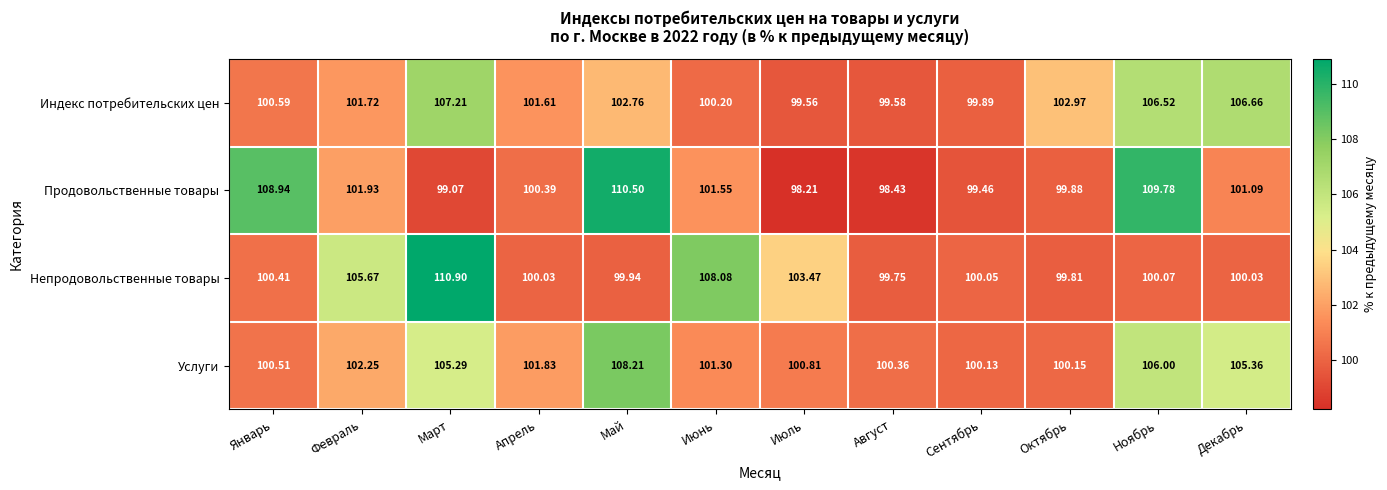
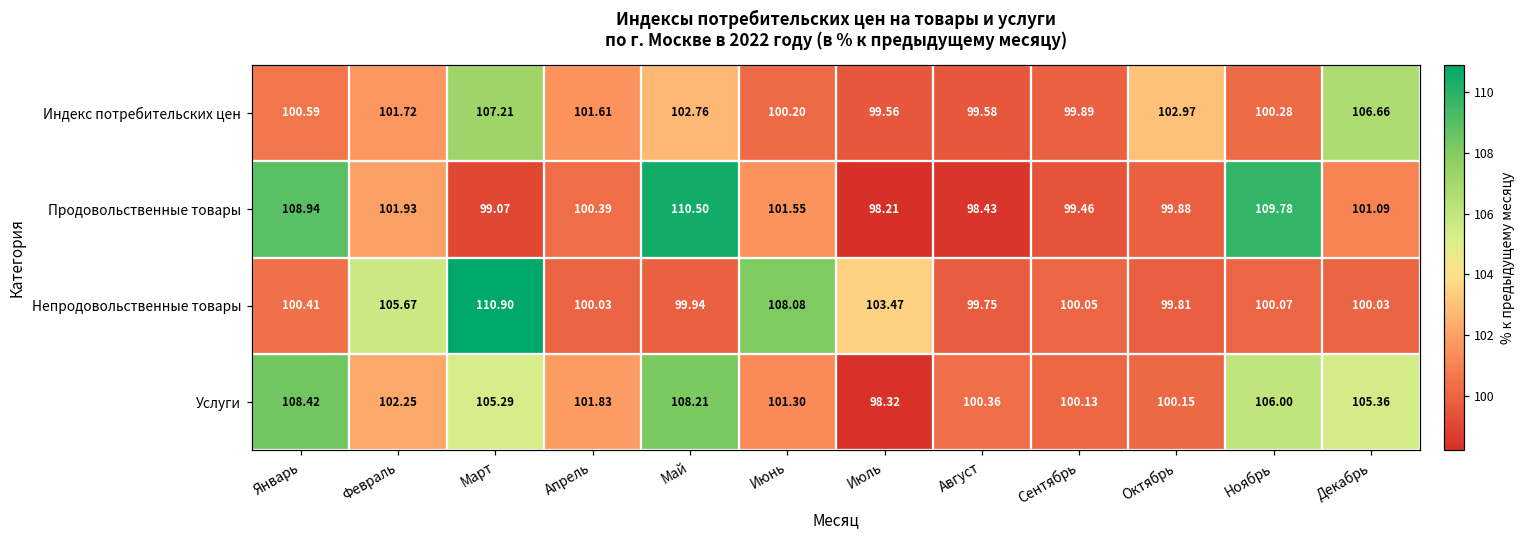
  {
    "Индекс потребительских цен": {
      "Январь": 100.59,
      "Февраль": 101.72,
      "Март": 107.21,
      "Апрель": 101.61,
      "Май": 102.76,
      "Июнь": 100.20,
      "Июль": 99.56,
      "Август": 99.58,
      "Сентябрь": 99.89,
      "Октябрь": 102.97,
-     "Ноябрь": 106.52,
+     "Ноябрь": 100.28,
      "Декабрь": 106.66
    },
    "Продовольственные товары": {
      "Январь": 108.94,
      "Февраль": 101.93,
      "Март": 99.07,
      "Апрель": 100.39,
      "Май": 110.50,
      "Июнь": 101.55,
      "Июль": 98.21,
      "Август": 98.43,
      "Сентябрь": 99.46,
      "Октябрь": 99.88,
      "Ноябрь": 109.78,
      "Декабрь": 101.09
    },
    "Непродовольственные товары": {
      "Январь": 100.41,
      "Февраль": 105.67,
      "Март": 110.90,
      "Апрель": 100.03,
      "Май": 99.94,
      "Июнь": 108.08,
      "Июль": 103.47,
      "Август": 99.75,
      "Сентябрь": 100.05,
      "Октябрь": 99.81,
      "Ноябрь": 100.07,
      "Декабрь": 100.03
    },
    "Услуги": {
-     "Январь": 100.51,
+     "Январь": 108.42,
      "Февраль": 102.25,
      "Март": 105.29,
      "Апрель": 101.83,
      "Май": 108.21,
      "Июнь": 101.30,
-     "Июль": 100.81,
+     "Июль": 98.32,
      "Август": 100.36,
      "Сентябрь": 100.13,
      "Октябрь": 100.15,
      "Ноябрь": 106.00,
      "Декабрь": 105.36
    }
  }
